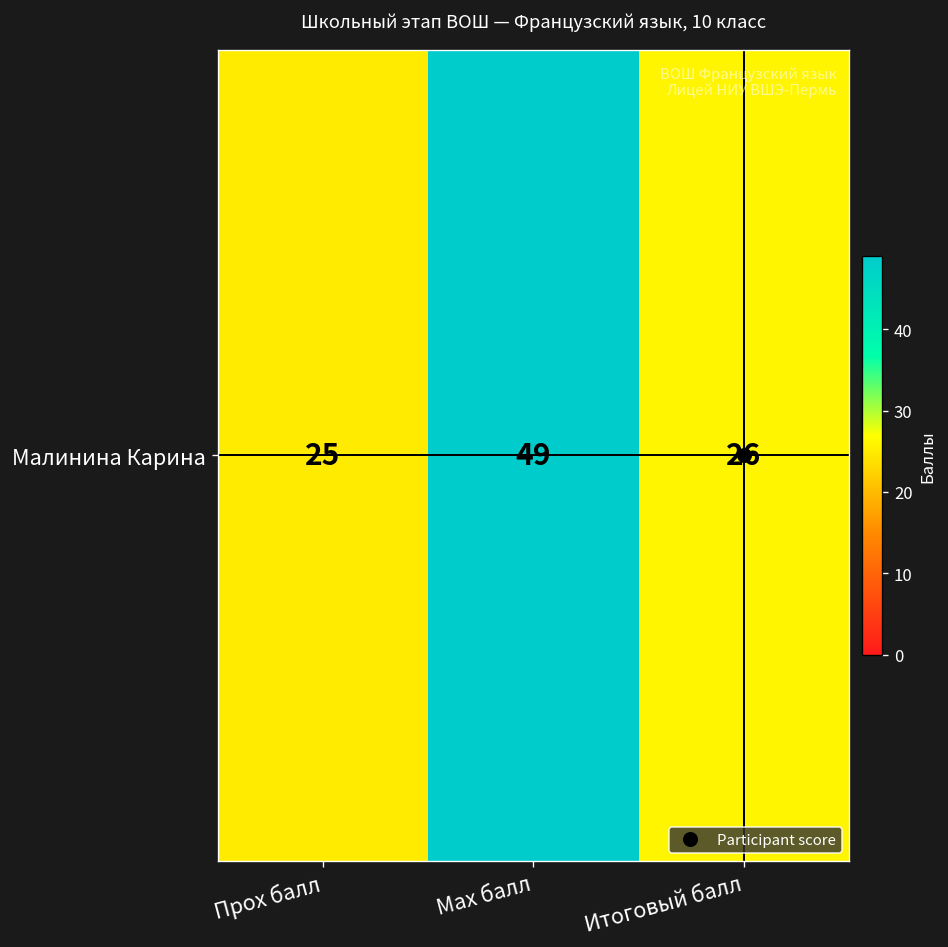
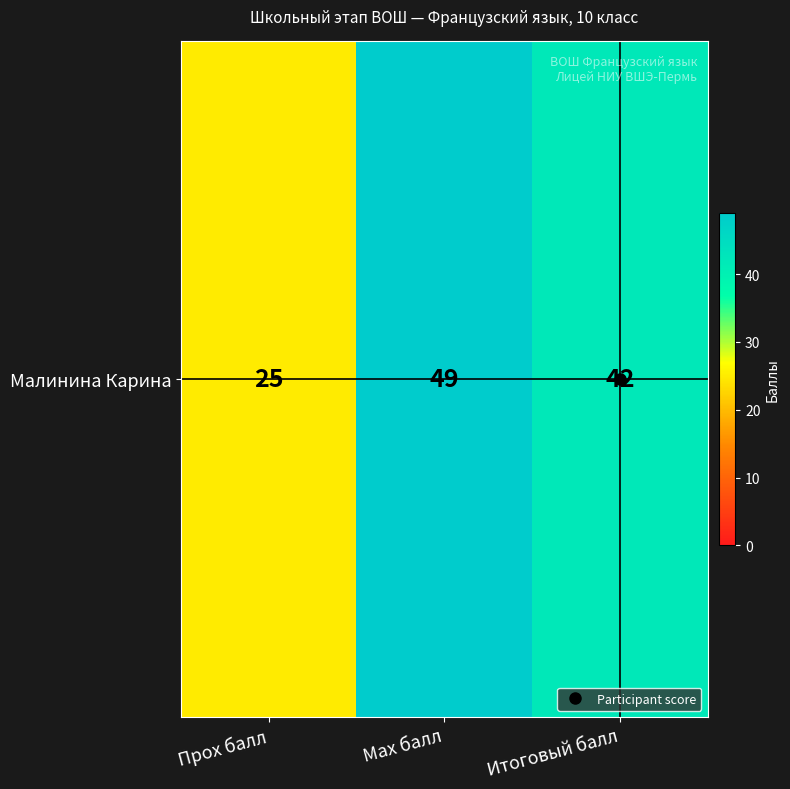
  {
    "Малинина Карина": {
      "Прох балл": 25,
      "Мах балл": 49,
-     "Итоговый балл": 26
+     "Итоговый балл": 42
    }
  }
